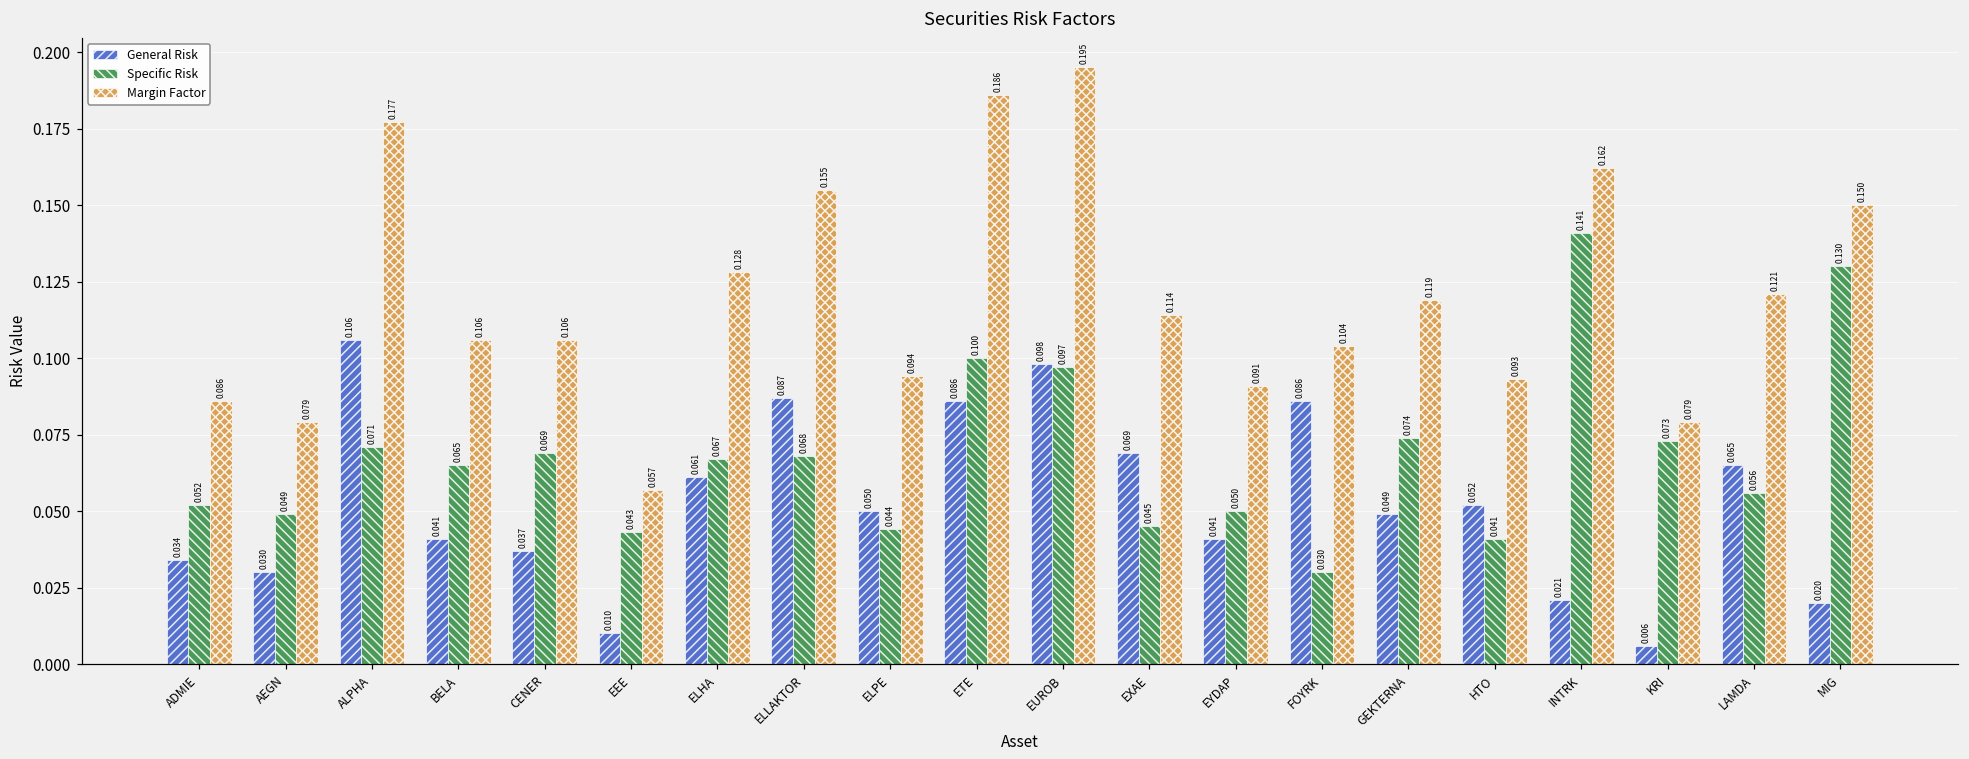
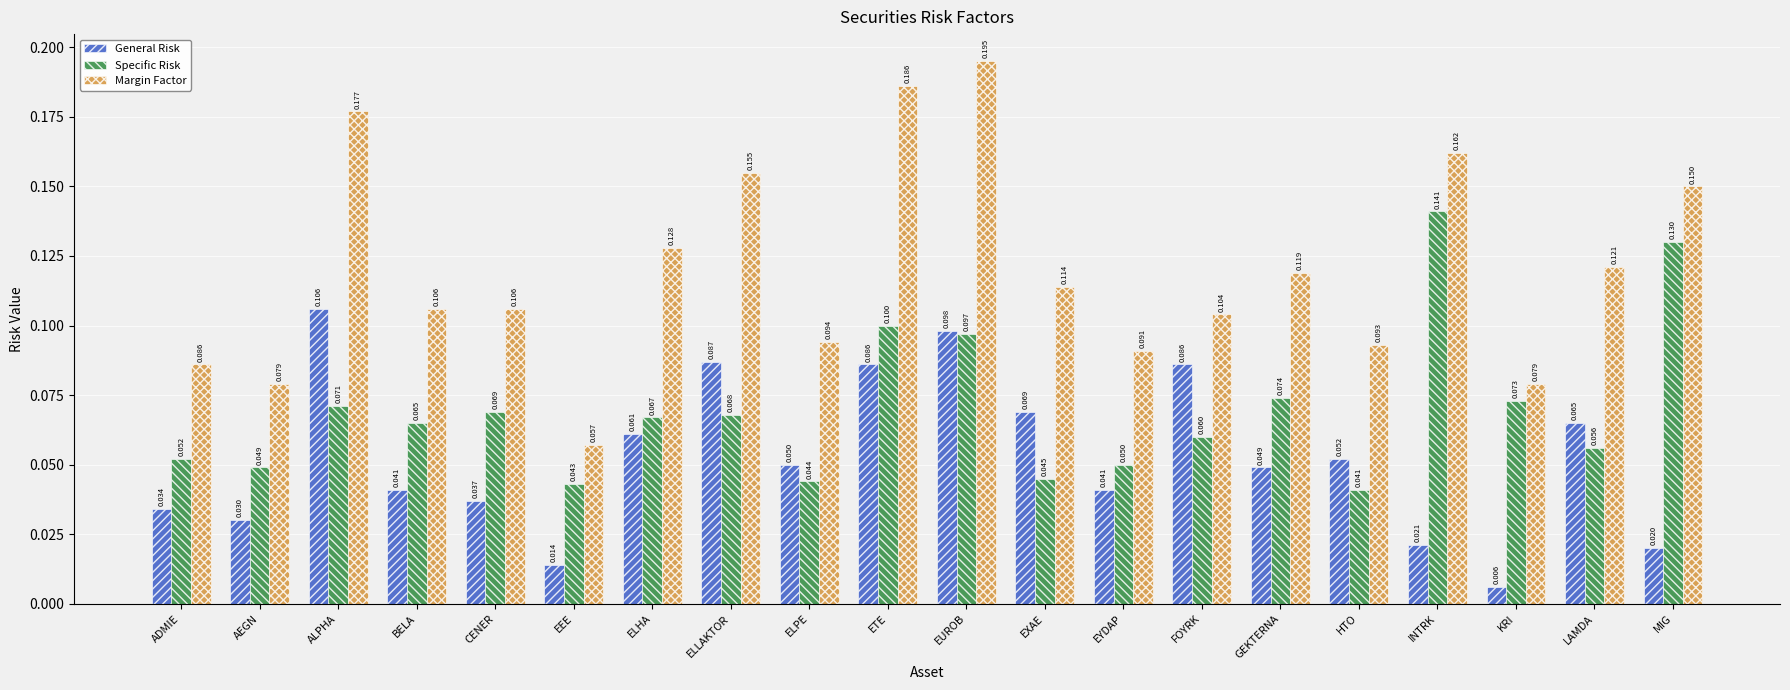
  {
    "General Risk": {
      "ADMIE": 0.034,
      "AEGN": 0.030,
      "ALPHA": 0.106,
      "BELA": 0.041,
      "CENER": 0.037,
-     "EEE": 0.010,
+     "EEE": 0.014,
      "ELHA": 0.061,
      "ELLAKTOR": 0.087,
      "ELPE": 0.050,
      "ETE": 0.086,
      "EUROB": 0.098,
      "EXAE": 0.069,
      "EYDAP": 0.041,
      "FOYRK": 0.086,
      "GEKTERNA": 0.049,
      "HTO": 0.052,
      "INTRK": 0.021,
      "KRI": 0.006,
      "LAMDA": 0.065,
      "MIG": 0.020
    },
    "Specific Risk": {
      "ADMIE": 0.052,
      "AEGN": 0.049,
      "ALPHA": 0.071,
      "BELA": 0.065,
      "CENER": 0.069,
      "EEE": 0.043,
      "ELHA": 0.067,
      "ELLAKTOR": 0.068,
      "ELPE": 0.044,
      "ETE": 0.100,
      "EUROB": 0.097,
      "EXAE": 0.045,
      "EYDAP": 0.050,
-     "FOYRK": 0.030,
+     "FOYRK": 0.060,
      "GEKTERNA": 0.074,
      "HTO": 0.041,
      "INTRK": 0.141,
      "KRI": 0.073,
      "LAMDA": 0.056,
      "MIG": 0.130
    },
    "Margin Factor": {
      "ADMIE": 0.086,
      "AEGN": 0.079,
      "ALPHA": 0.177,
      "BELA": 0.106,
      "CENER": 0.106,
      "EEE": 0.057,
      "ELHA": 0.128,
      "ELLAKTOR": 0.155,
      "ELPE": 0.094,
      "ETE": 0.186,
      "EUROB": 0.195,
      "EXAE": 0.114,
      "EYDAP": 0.091,
      "FOYRK": 0.104,
      "GEKTERNA": 0.119,
      "HTO": 0.093,
      "INTRK": 0.162,
      "KRI": 0.079,
      "LAMDA": 0.121,
      "MIG": 0.150
    }
  }
